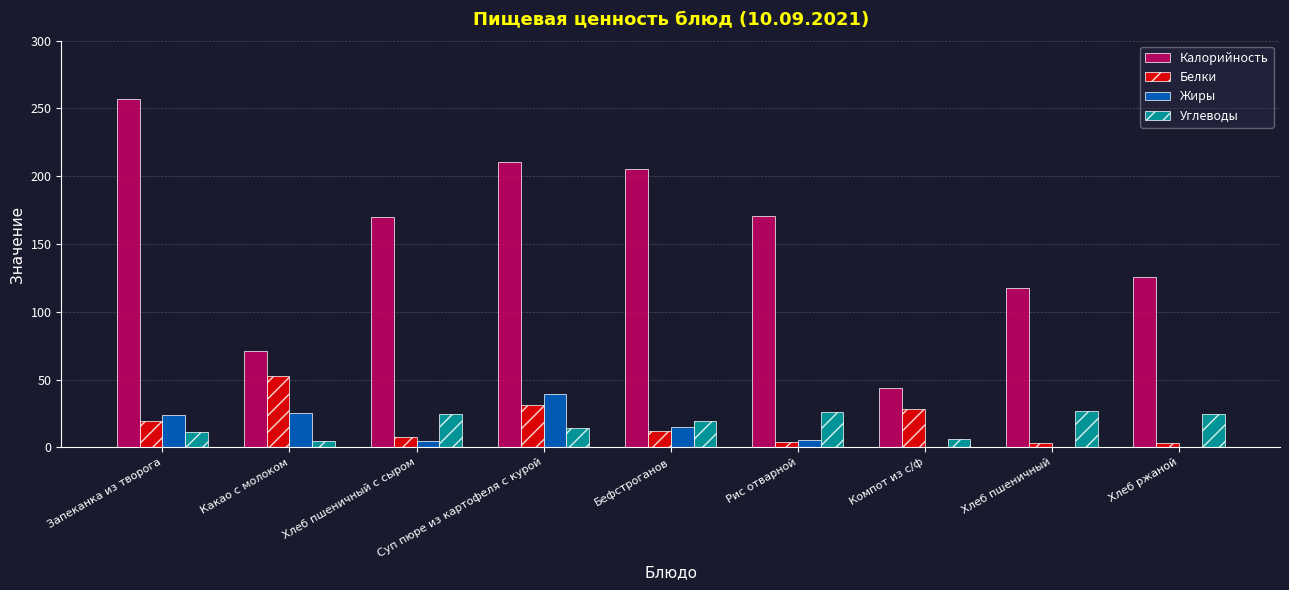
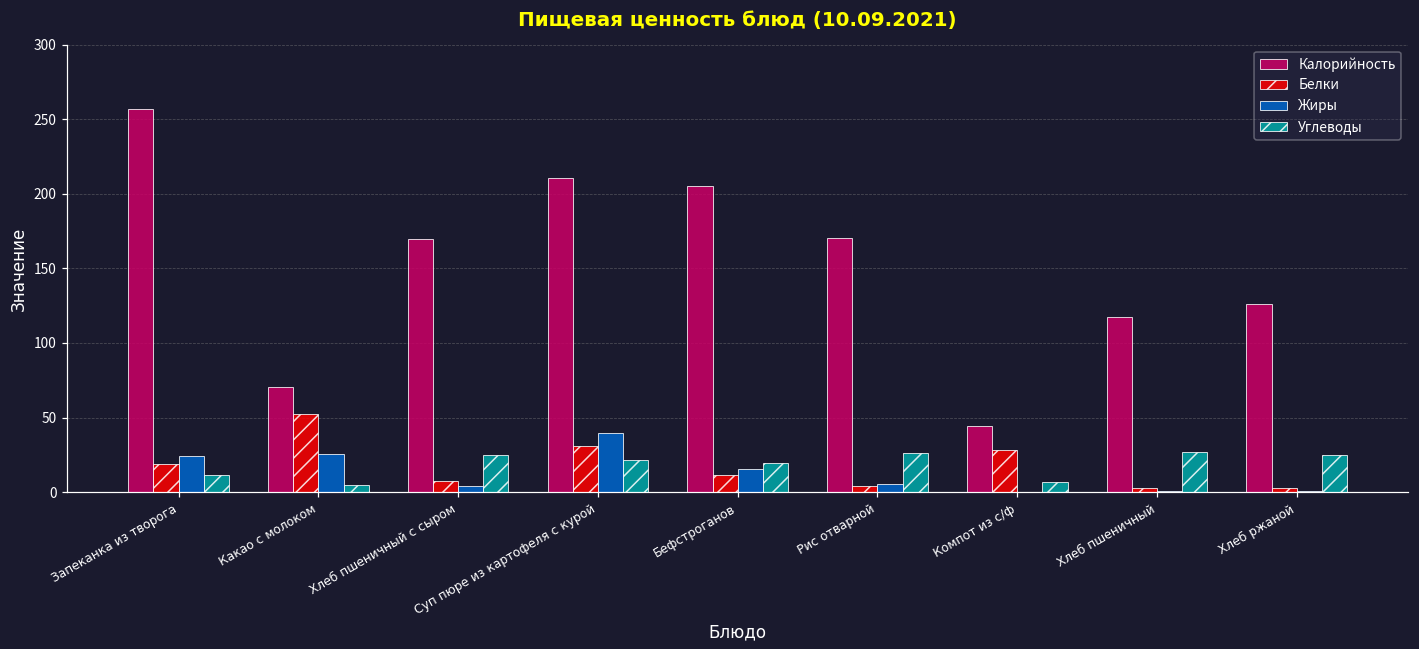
  {
    "Калорийность": {
      "Запеканка из творога": 257,
      "Какао с молоком": 71,
      "Хлеб пшеничный с сыром": 170,
      "Суп пюре из картофеля с курой": 210,
      "Бефстроганов": 206,
      "Рис отварной": 170,
      "Компот из с/ф": 44,
      "Хлеб пшеничный": 118,
      "Хлеб ржаной": 126
    },
    "Белки": {
      "Запеканка из творога": 19,
      "Какао с молоком": 52,
      "Хлеб пшеничный с сыром": 8,
      "Суп пюре из картофеля с курой": 31,
      "Бефстроганов": 12,
      "Рис отварной": 4,
      "Компот из с/ф": 28,
      "Хлеб пшеничный": 3,
      "Хлеб ржаной": 3
    },
    "Жиры": {
      "Запеканка из творога": 24,
      "Какао с молоком": 25,
      "Хлеб пшеничный с сыром": 4,
      "Суп пюре из картофеля с курой": 40,
      "Бефстроганов": 15,
      "Рис отварной": 5
    },
    "Углеводы": {
      "Запеканка из творога": 12,
      "Какао с молоком": 5,
      "Хлеб пшеничный с сыром": 25,
-     "Суп пюре из картофеля с курой": 15,
+     "Суп пюре из картофеля с курой": 22,
      "Бефстроганов": 19,
      "Рис отварной": 26,
      "Компот из с/ф": 7,
      "Хлеб пшеничный": 27,
      "Хлеб ржаной": 25
    }
  }
